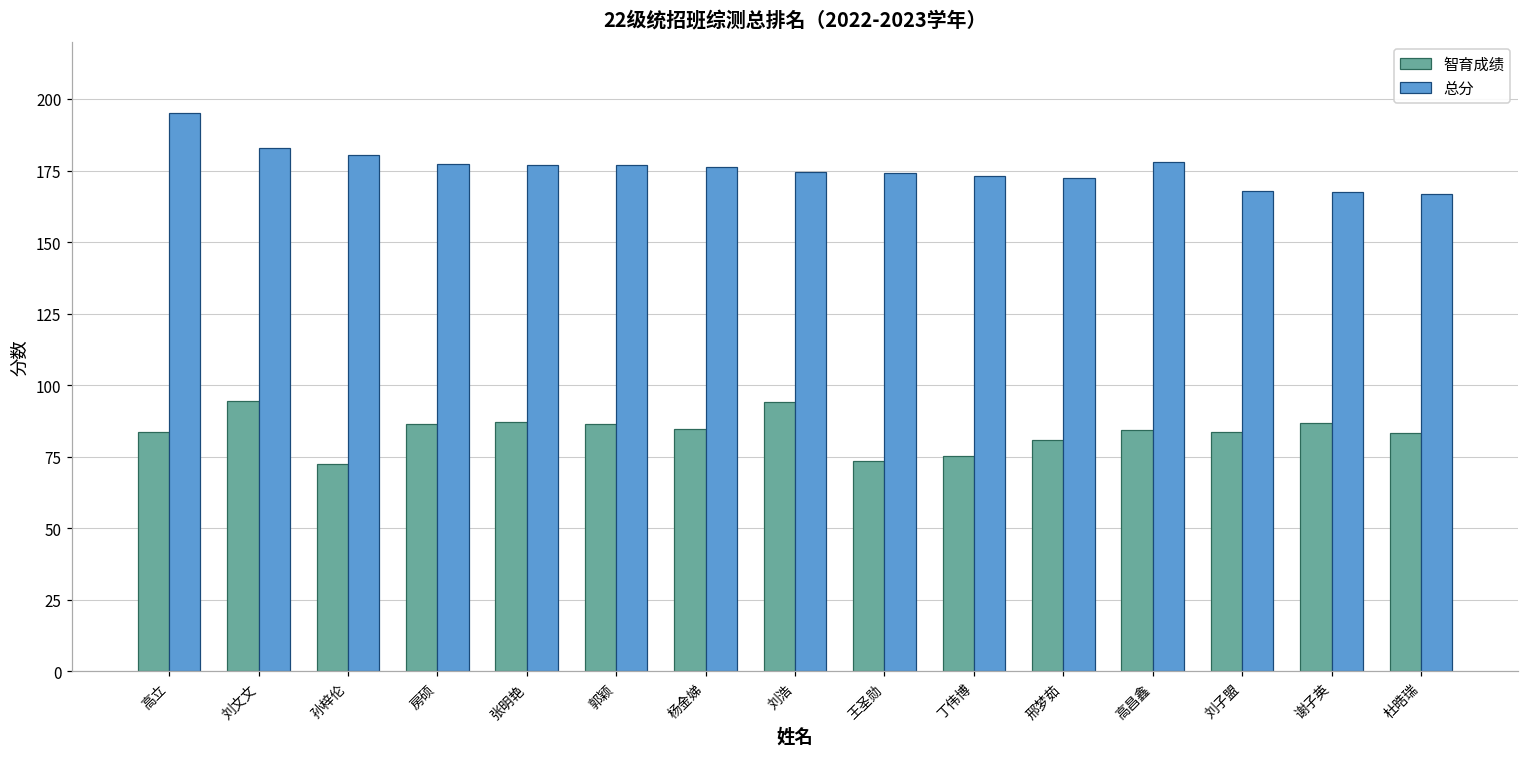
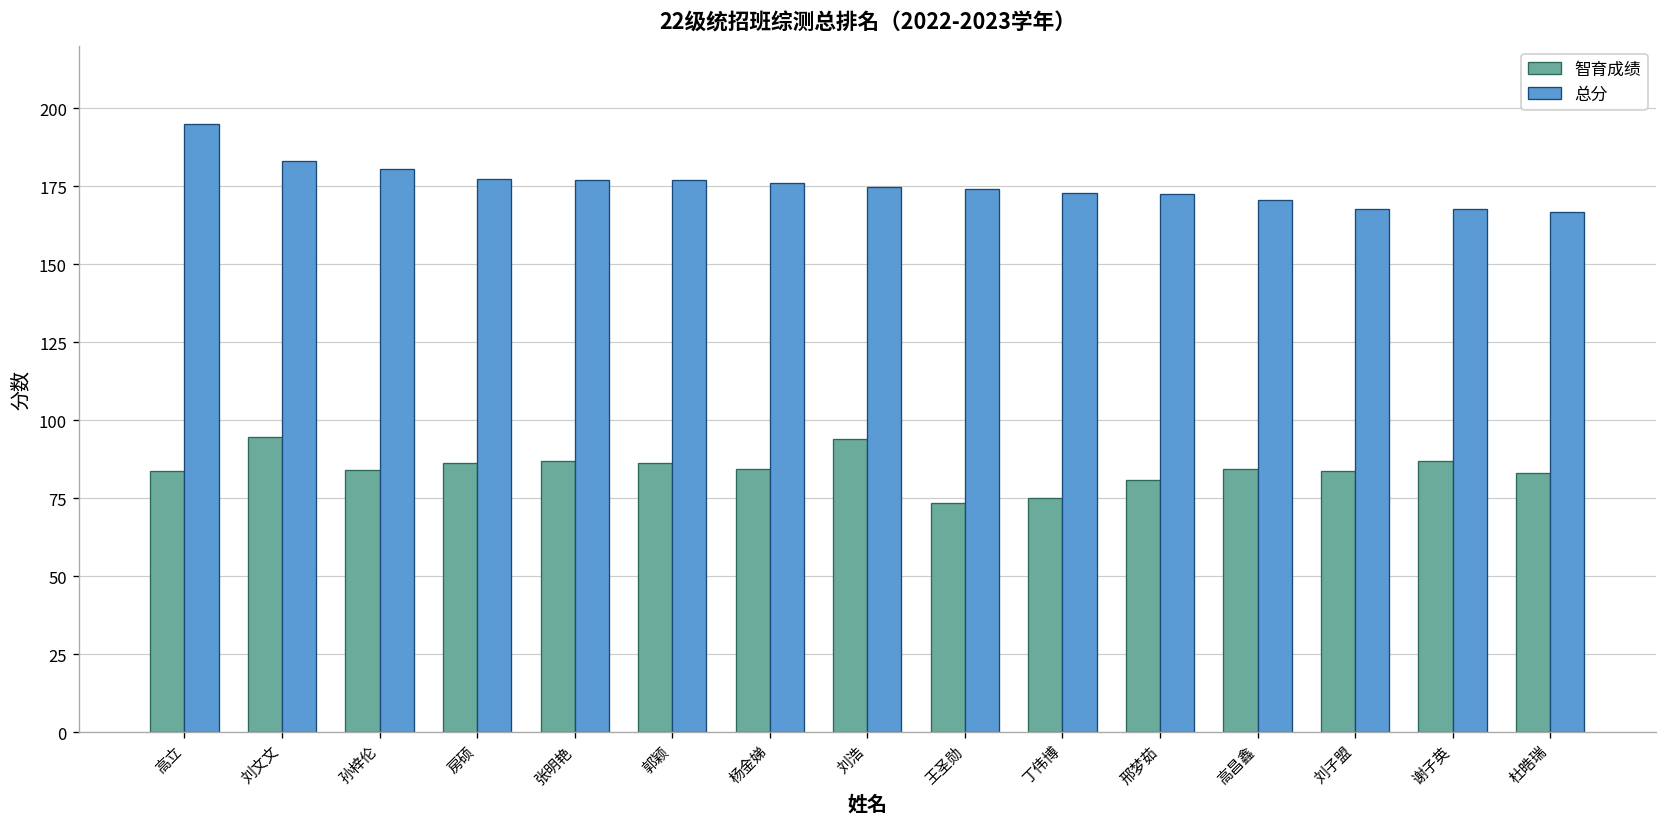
  {
    "智育成绩": {
      "高立": 84,
      "刘文文": 95,
-     "孙梓伦": 72,
+     "孙梓伦": 84,
      "房硕": 86,
      "张明艳": 87,
      "郭颖": 86,
      "杨金娣": 84,
      "刘浩": 94,
      "王圣勋": 73,
      "丁伟博": 75,
      "邢梦茹": 81,
      "高昌鑫": 84,
      "刘子盟": 84,
      "谢子英": 87,
      "杜晧瑞": 83
    },
    "总分": {
      "高立": 195,
      "刘文文": 183,
      "孙梓伦": 181,
      "房硕": 177,
      "张明艳": 177,
      "郭颖": 177,
      "杨金娣": 176,
      "刘浩": 175,
      "王圣勋": 174,
      "丁伟博": 173,
      "邢梦茹": 172,
-     "高昌鑫": 178,
+     "高昌鑫": 171,
      "刘子盟": 168,
      "谢子英": 168,
      "杜晧瑞": 167
    }
  }
